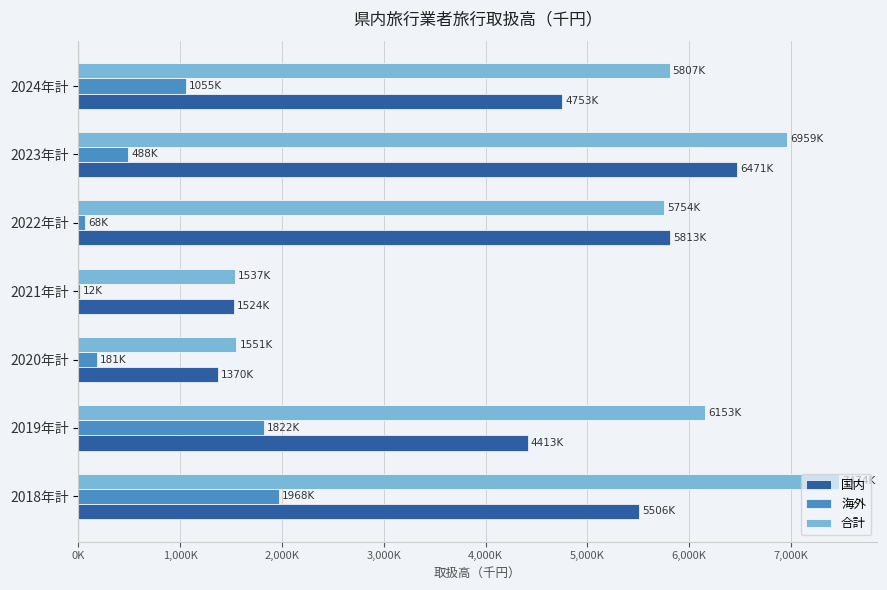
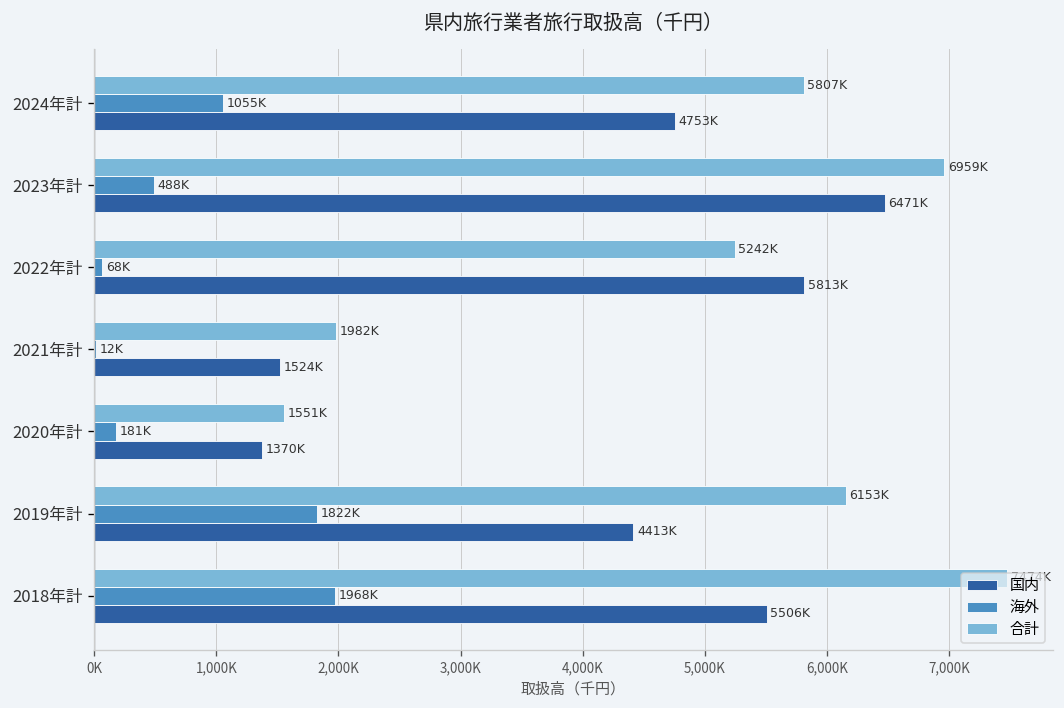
  {
    "国内": {
      "2024年計": "4753K",
      "2023年計": "6471K",
      "2022年計": "5813K",
      "2021年計": "1524K",
      "2020年計": "1370K",
      "2019年計": "4413K",
      "2018年計": "5506K"
    },
    "海外": {
      "2024年計": "1055K",
      "2023年計": "488K",
      "2022年計": "68K",
      "2021年計": "12K",
      "2020年計": "181K",
      "2019年計": "1822K",
      "2018年計": "1968K"
    },
    "合計": {
      "2024年計": "5807K",
      "2023年計": "6959K",
-     "2022年計": "5754K",
-     "2021年計": "1537K",
+     "2022年計": "5242K",
+     "2021年計": "1982K",
      "2020年計": "1551K",
      "2019年計": "6153K"
    }
  }
